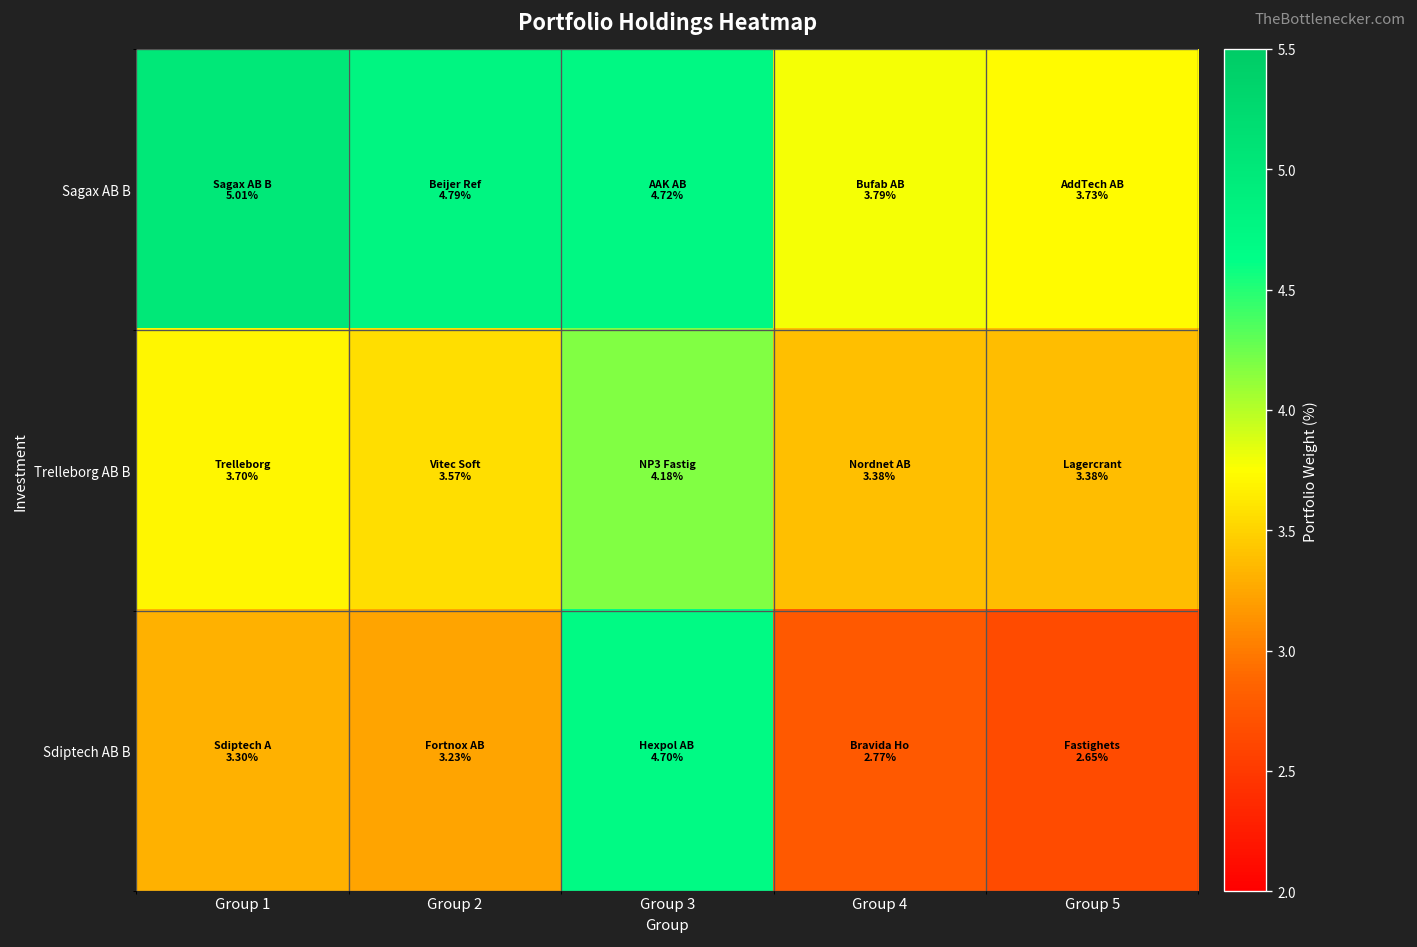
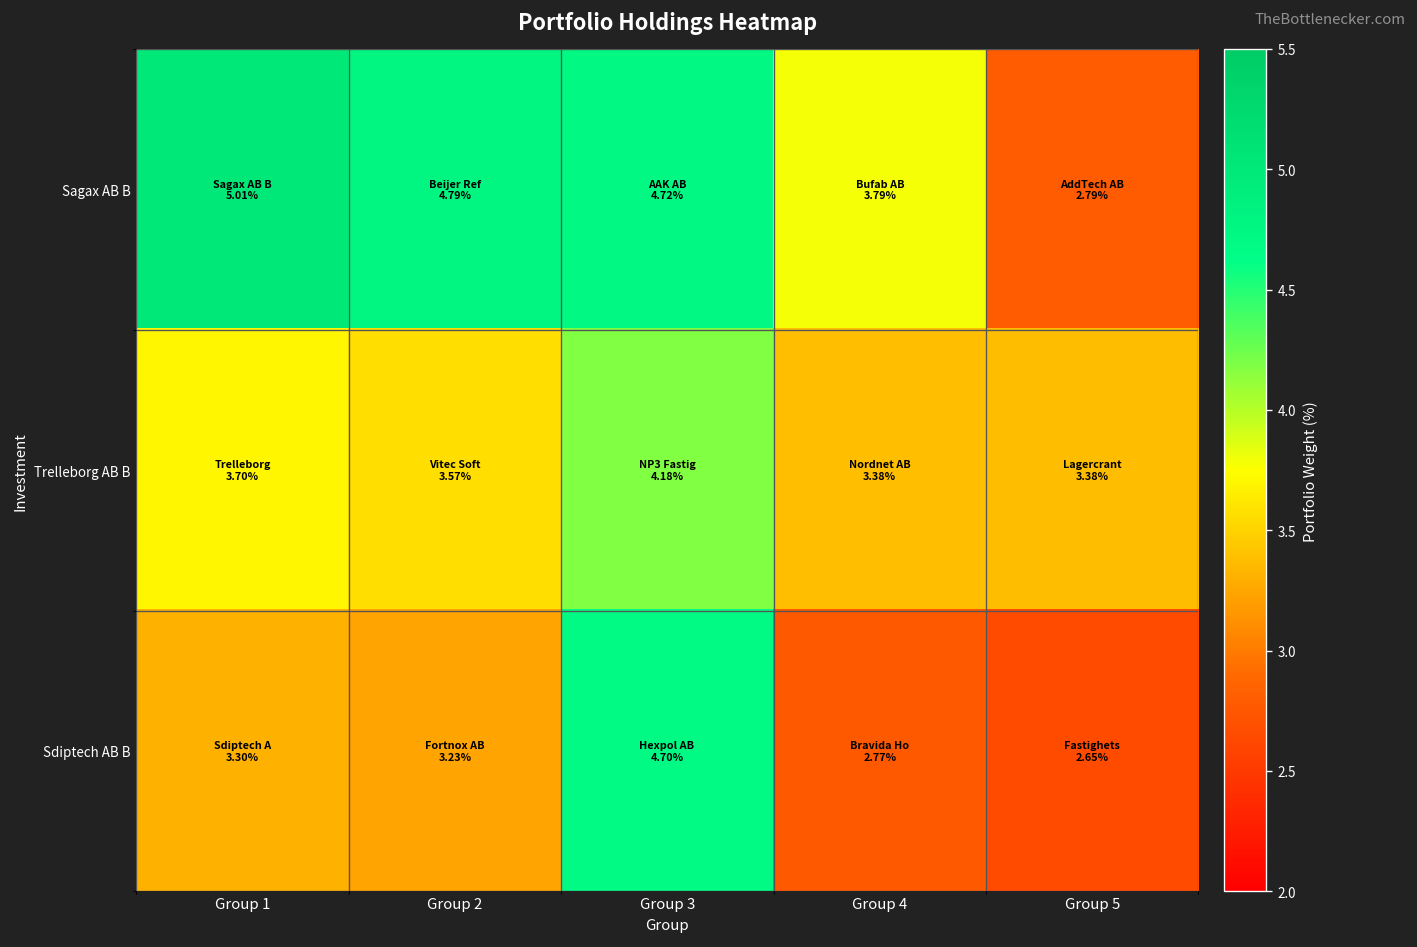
  {
    "Sagax AB B": {
      "Group 1": "5.01%",
      "Group 2": "4.79%",
      "Group 3": "4.72%",
      "Group 4": "3.79%",
-     "Group 5": "3.73%"
+     "Group 5": "2.79%"
    },
    "Trelleborg AB B": {
      "Group 1": "3.70%",
      "Group 2": "3.57%",
      "Group 3": "4.18%",
      "Group 4": "3.38%",
      "Group 5": "3.38%"
    },
    "Sdiptech AB B": {
      "Group 1": "3.30%",
      "Group 2": "3.23%",
      "Group 3": "4.70%",
      "Group 4": "2.77%",
      "Group 5": "2.65%"
    }
  }
